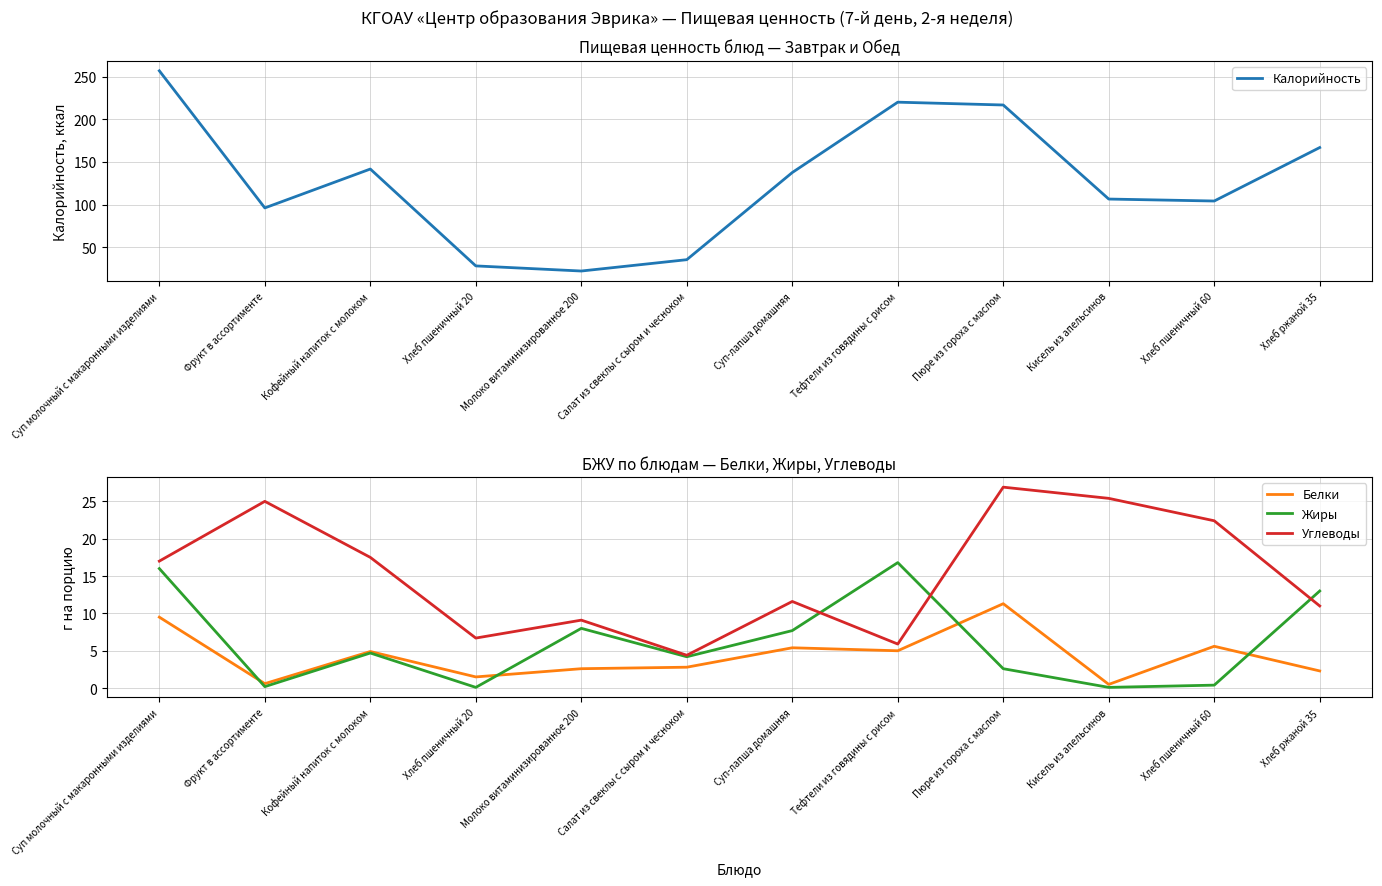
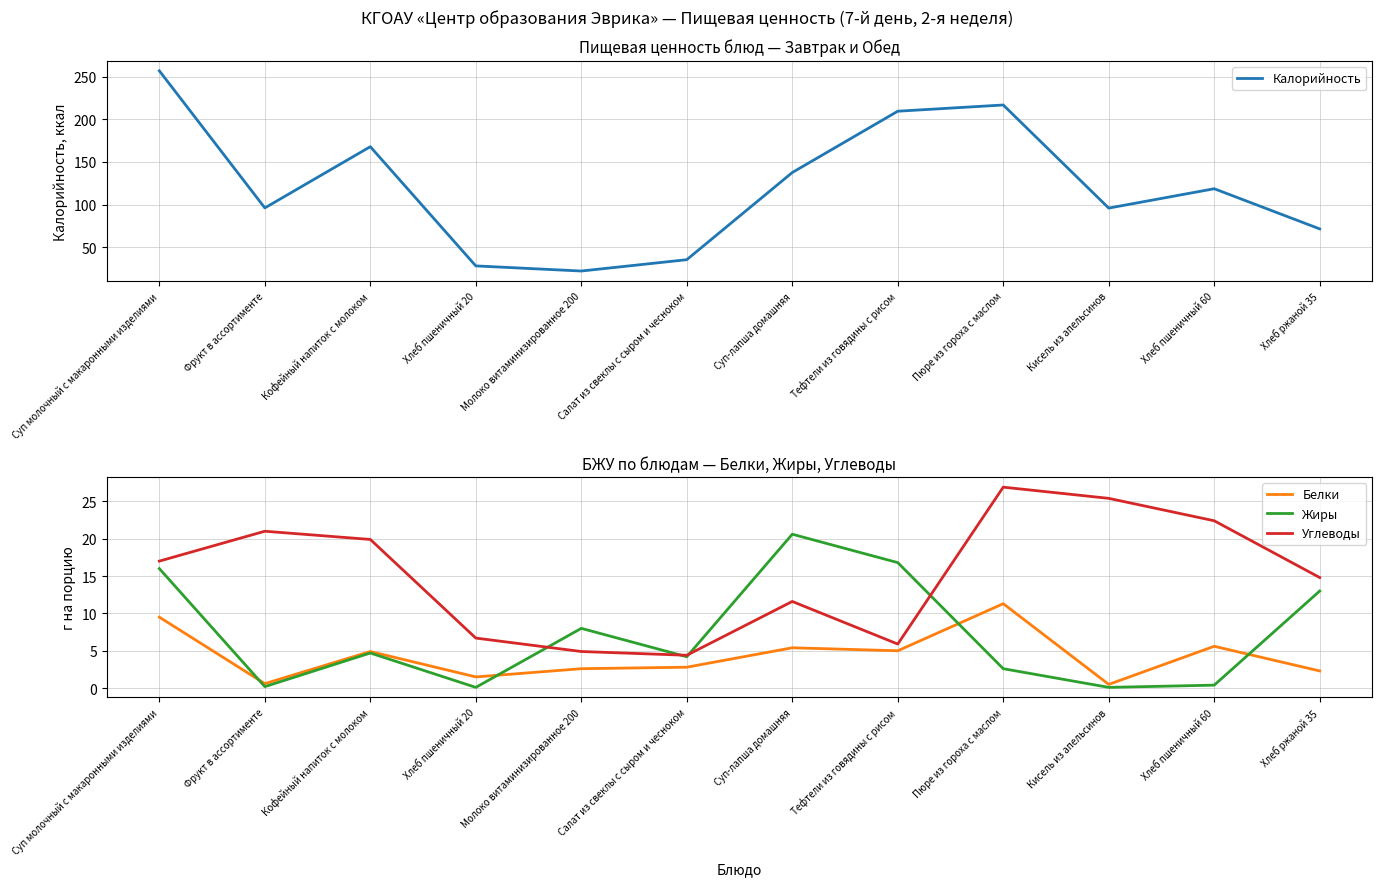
  {
    "Пищевая ценность блюд — Завтрак и Обед": {
      "Суп молочный с макаронными изделиями": 260,
      "Фрукт в ассортименте": 100,
-     "Кофейный напиток с молоком": 140,
+     "Кофейный напиток с молоком": 170,
      "Хлеб пшеничный 20": 30,
      "Молоко витаминизированное 200": 20,
      "Салат из свеклы с сыром и чесноком": 40,
      "Суп-лапша домашняя": 140,
-     "Тефтели из говядины с рисом": 220,
+     "Тефтели из говядины с рисом": 210,
      "Пюре из гороха с маслом": 220,
-     "Кисель из апельсинов": 110,
-     "Хлеб пшеничный 60": 100,
-     "Хлеб ржаной 35": 170
+     "Кисель из апельсинов": 100,
+     "Хлеб пшеничный 60": 120,
+     "Хлеб ржаной 35": 70
    },
    "БЖУ по блюдам — Белки, Жиры, Углеводы": {
      "Белки": {
        "Суп молочный с макаронными изделиями": 10,
        "Фрукт в ассортименте": 1,
        "Хлеб пшеничный 20": 2,
        "Молоко витаминизированное 200": 3,
        "Салат из свеклы с сыром и чесноком": 3,
        "Суп-лапша домашняя": 5,
        "Тефтели из говядины с рисом": 5,
        "Пюре из гороха с маслом": 11,
        "Кисель из апельсинов": 1,
        "Хлеб пшеничный 60": 6,
        "Хлеб ржаной 35": 2
      },
      "Жиры": {
        "Суп молочный с макаронными изделиями": 16,
        "Фрукт в ассортименте": 0,
        "Хлеб пшеничный 20": 0,
        "Молоко витаминизированное 200": 8,
-       "Суп-лапша домашняя": 8,
+       "Суп-лапша домашняя": 21,
        "Тефтели из говядины с рисом": 17,
        "Пюре из гороха с маслом": 3,
        "Кисель из апельсинов": 0,
        "Хлеб пшеничный 60": 0,
        "Хлеб ржаной 35": 13
      },
      "Углеводы": {
        "Суп молочный с макаронными изделиями": 17,
-       "Фрукт в ассортименте": 25,
-       "Кофейный напиток с молоком": 18,
+       "Фрукт в ассортименте": 21,
+       "Кофейный напиток с молоком": 20,
        "Хлеб пшеничный 20": 7,
-       "Молоко витаминизированное 200": 9,
+       "Молоко витаминизированное 200": 5,
        "Суп-лапша домашняя": 12,
        "Тефтели из говядины с рисом": 6,
        "Пюре из гороха с маслом": 27,
        "Кисель из апельсинов": 25,
        "Хлеб пшеничный 60": 22,
-       "Хлеб ржаной 35": 11
+       "Хлеб ржаной 35": 15
      }
    }
  }
